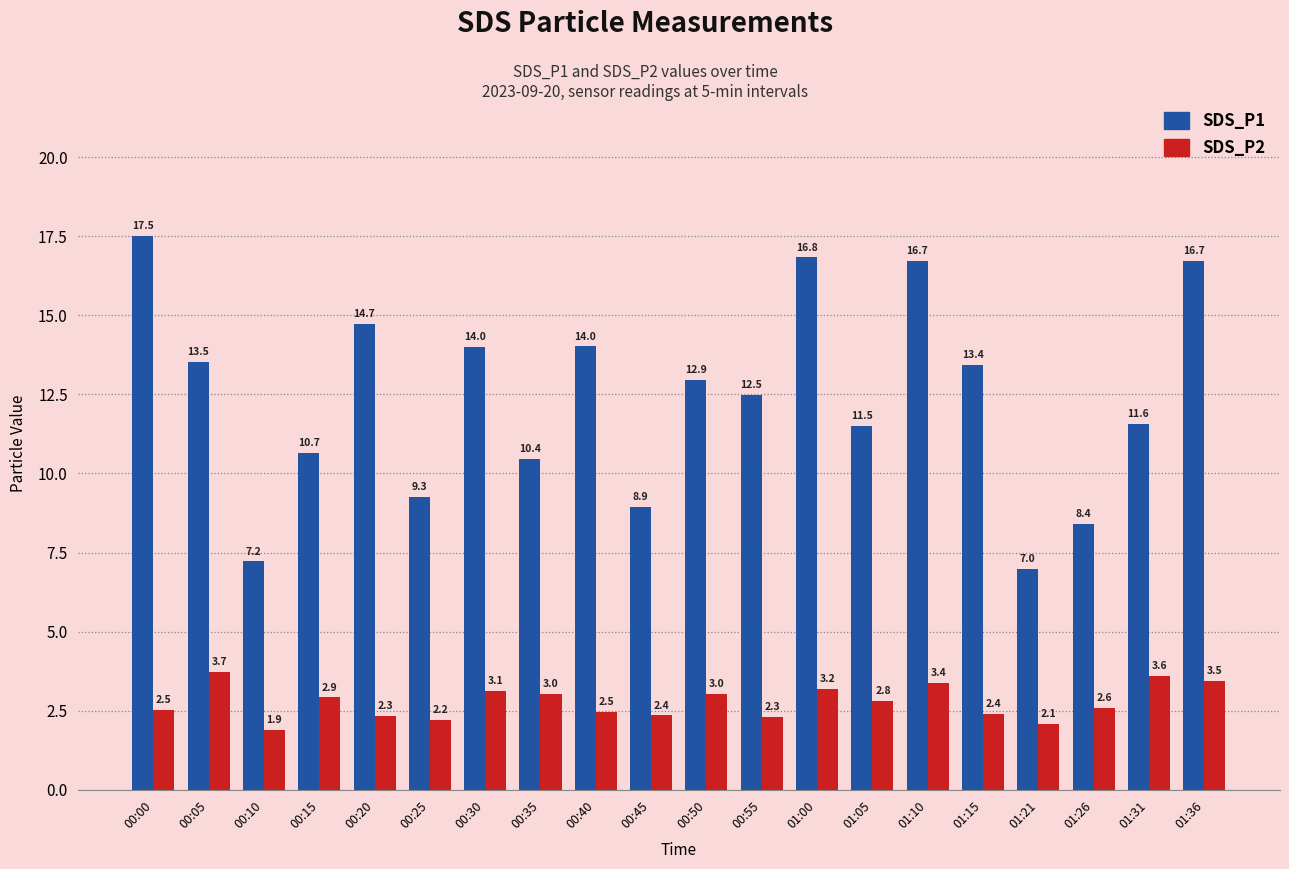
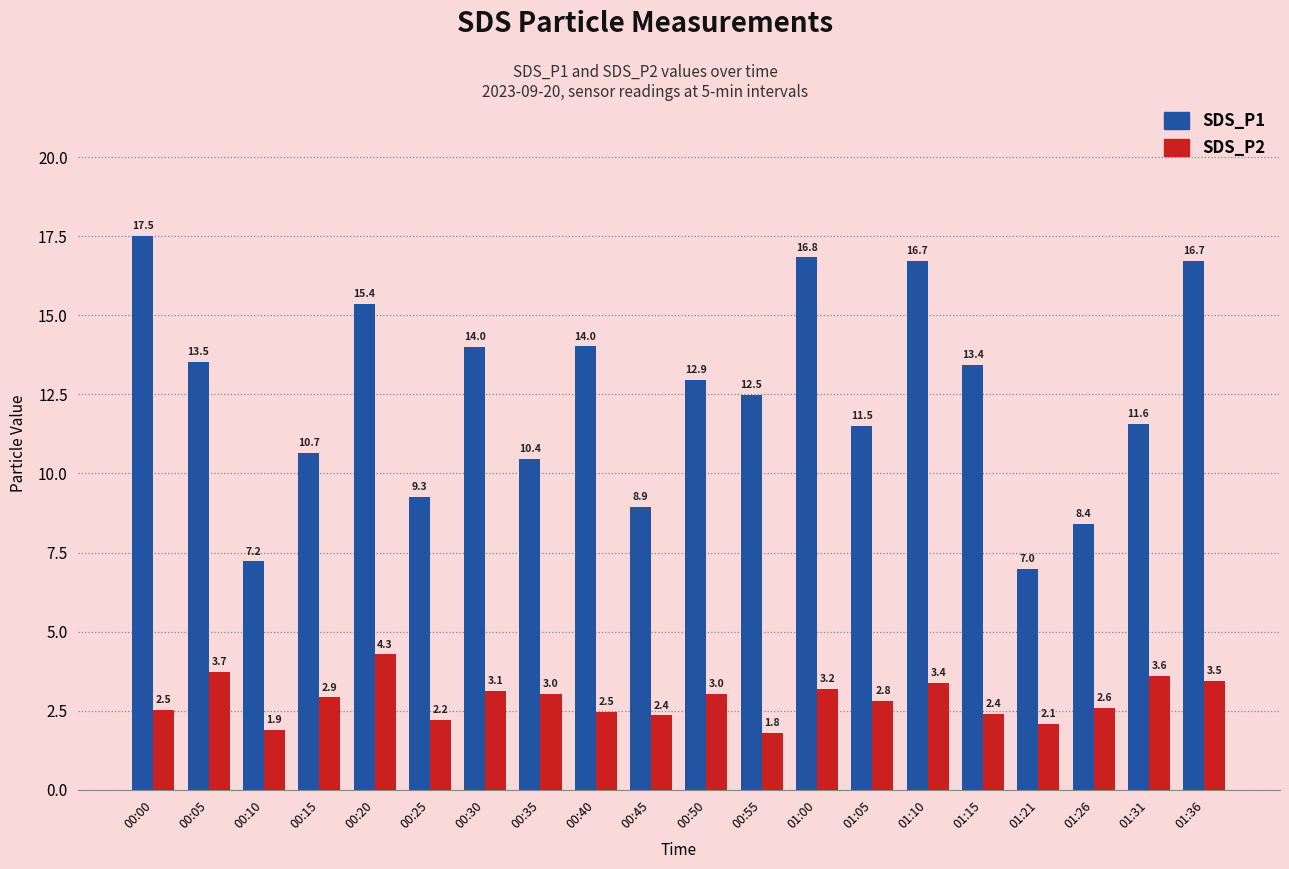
  {
    "SDS_P1": {
      "00:00": 17.5,
      "00:05": 13.5,
      "00:10": 7.2,
      "00:15": 10.7,
-     "00:20": 14.7,
+     "00:20": 15.4,
      "00:25": 9.3,
      "00:30": 14.0,
      "00:35": 10.4,
      "00:40": 14.0,
      "00:45": 8.9,
      "00:50": 12.9,
      "00:55": 12.5,
      "01:00": 16.8,
      "01:05": 11.5,
      "01:10": 16.7,
      "01:15": 13.4,
      "01:21": 7.0,
      "01:26": 8.4,
      "01:31": 11.6,
      "01:36": 16.7
    },
    "SDS_P2": {
      "00:00": 2.5,
      "00:05": 3.7,
      "00:10": 1.9,
      "00:15": 2.9,
-     "00:20": 2.3,
+     "00:20": 4.3,
      "00:25": 2.2,
      "00:30": 3.1,
      "00:35": 3.0,
      "00:40": 2.5,
      "00:45": 2.4,
      "00:50": 3.0,
-     "00:55": 2.3,
+     "00:55": 1.8,
      "01:00": 3.2,
      "01:05": 2.8,
      "01:10": 3.4,
      "01:15": 2.4,
      "01:21": 2.1,
      "01:26": 2.6,
      "01:31": 3.6,
      "01:36": 3.5
    }
  }
